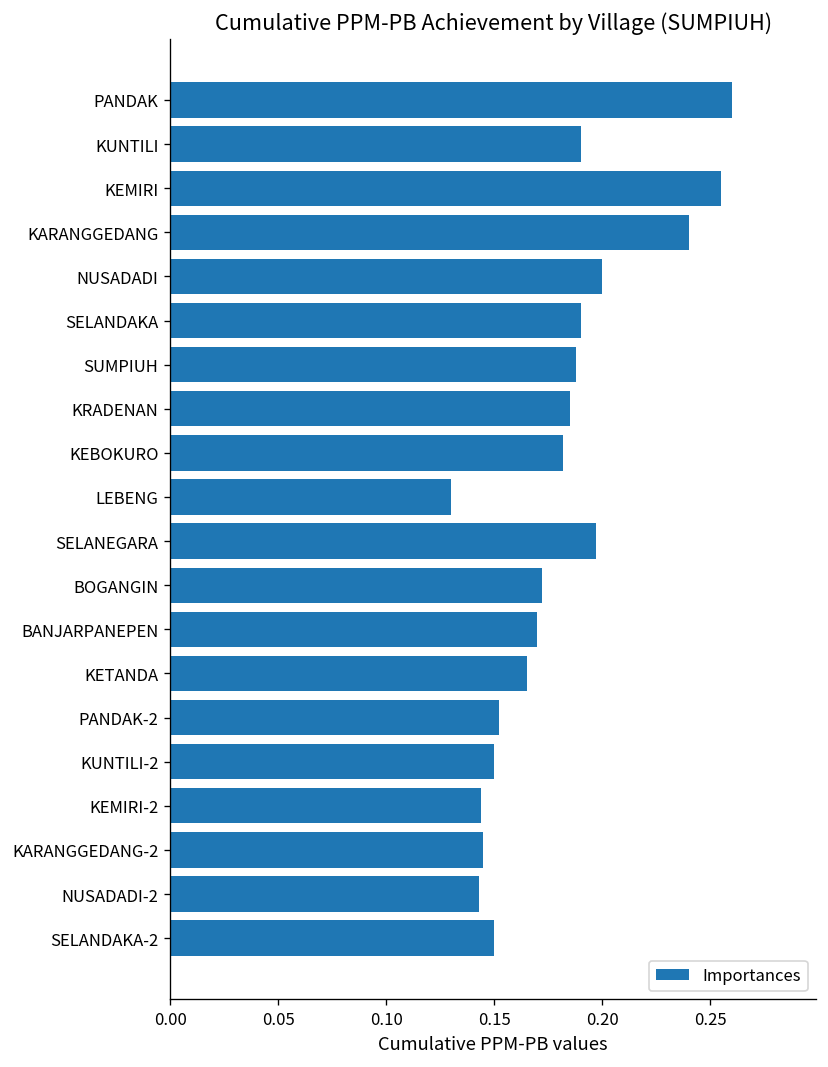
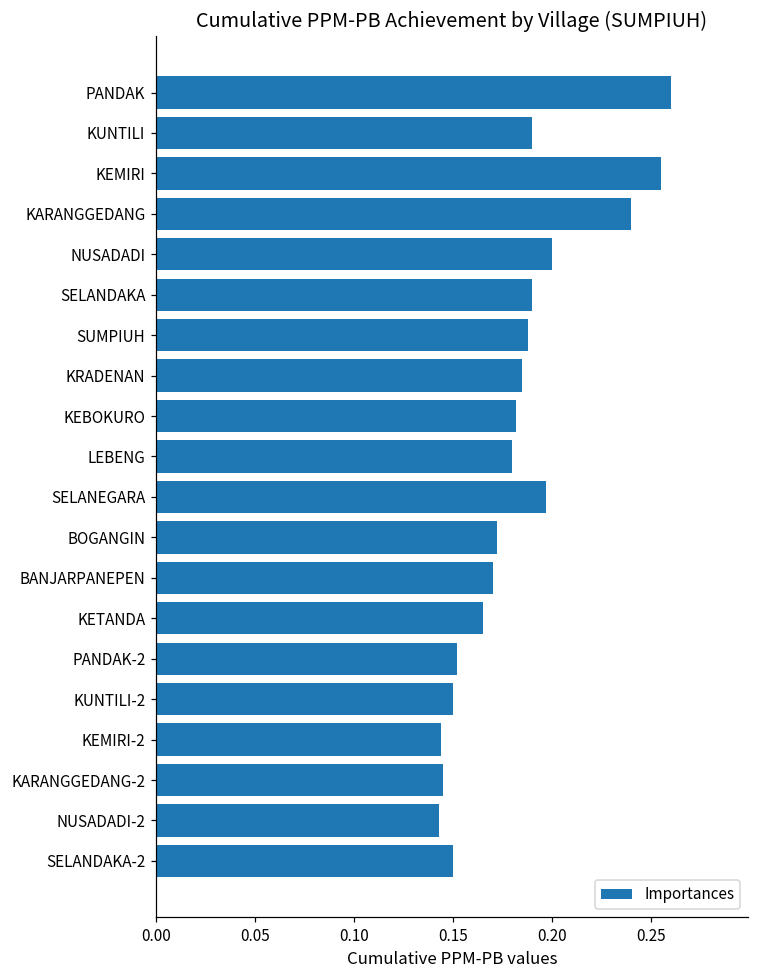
  {
    "PANDAK": 0.26,
    "KUNTILI": 0.19,
    "KEMIRI": 0.255,
    "KARANGGEDANG": 0.24,
    "NUSADADI": 0.20,
    "SELANDAKA": 0.19,
    "SUMPIUH": 0.188,
    "KRADENAN": 0.185,
    "KEBOKURO": 0.182,
-   "LEBENG": 0.13,
+   "LEBENG": 0.18,
    "SELANEGARA": 0.197,
    "BOGANGIN": 0.172,
    "BANJARPANEPEN": 0.17,
    "KETANDA": 0.165,
    "PANDAK-2": 0.152,
    "KUNTILI-2": 0.15,
    "KEMIRI-2": 0.144,
    "KARANGGEDANG-2": 0.145,
    "NUSADADI-2": 0.143,
    "SELANDAKA-2": 0.15
  }
